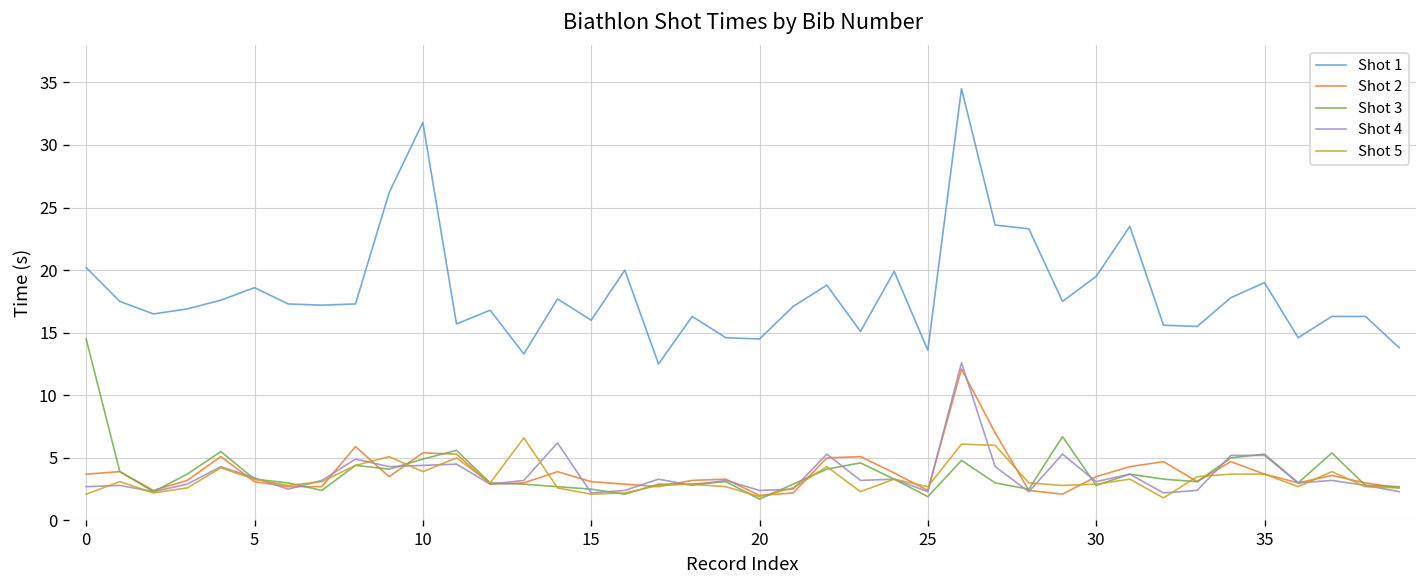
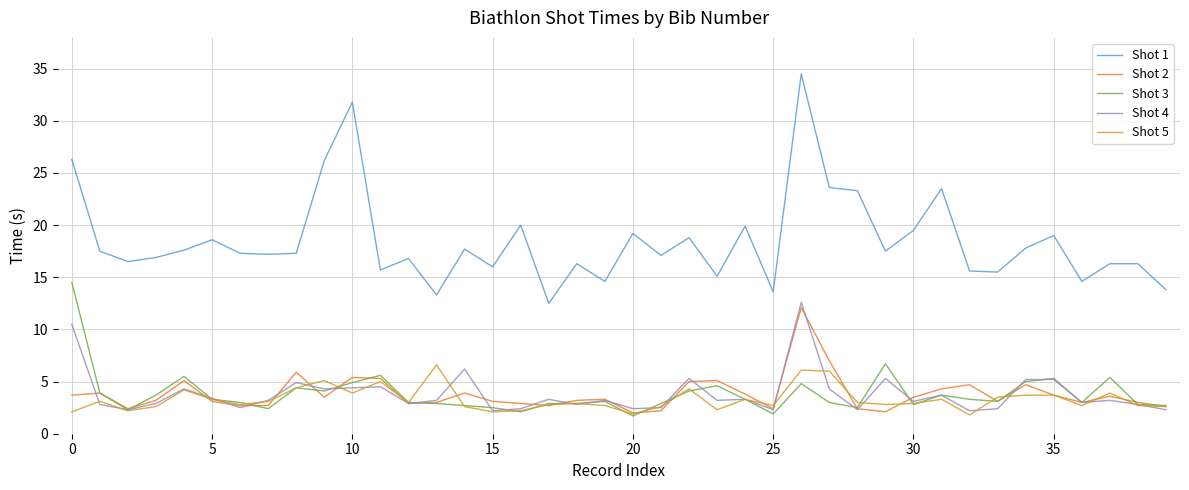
  {
    "Shot 1": {
-     "0": 20.2,
+     "0": 26.3,
      "5": 18.6,
      "10": 31.8,
      "15": 16.0,
-     "20": 14.5,
+     "20": 19.2,
      "25": 13.6,
      "30": 19.5,
      "35": 19.0
    },
    "Shot 3": {
      "0": 14.5,
      "10": 4.9,
      "15": 2.5,
      "25": 1.9
    },
    "Shot 4": {
-     "0": 2.7,
+     "0": 10.5,
      "10": 4.4,
      "20": 2.4
    }
  }
